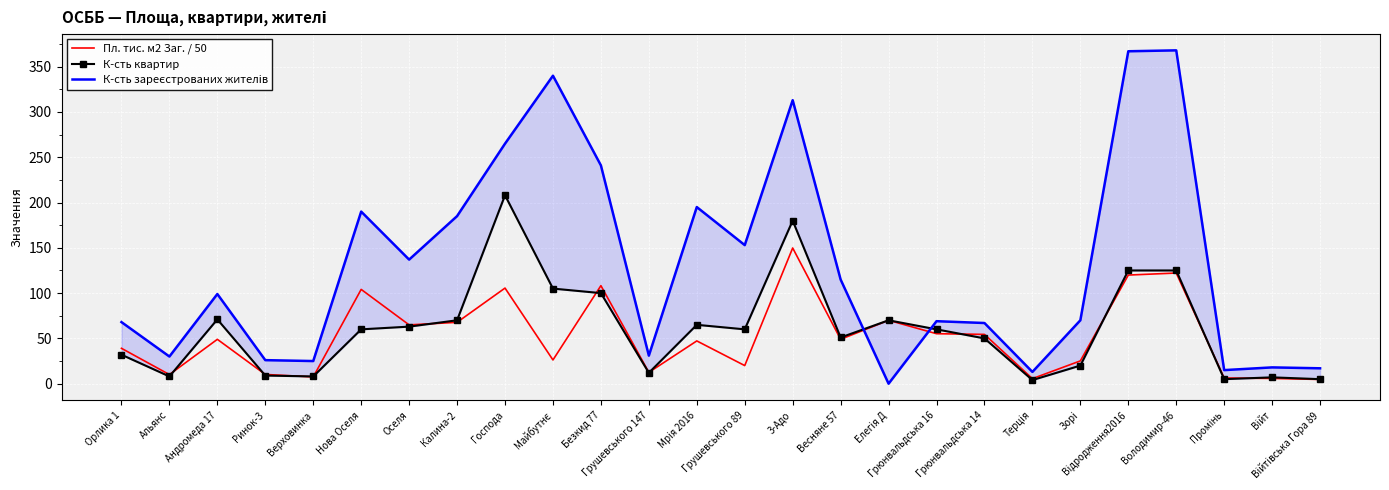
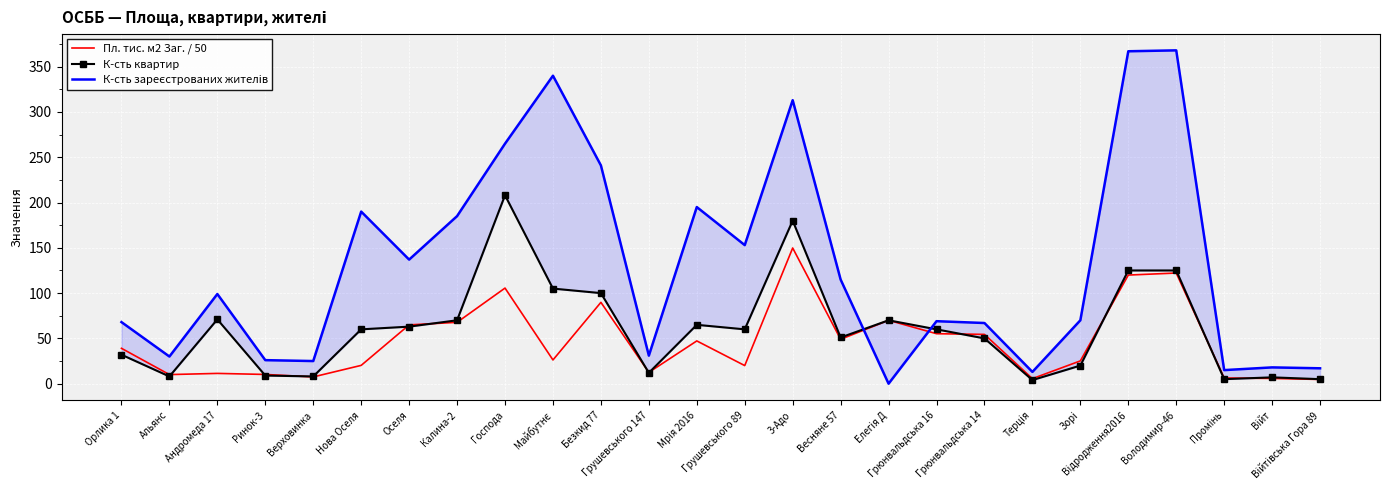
  {
    "Пл. тис. м2 Заг. / 50": {
      "Орлика 1": 40,
-     "Андромеда 17": 50,
-     "Нова Оселя": 100,
+     "Андромеда 17": 10,
+     "Нова Оселя": 20,
      "Господа": 110,
      "Майбутнє": 30,
-     "Безкид 77": 110,
+     "Безкид 77": 90,
      "Мрія 2016": 50,
      "Грушевського 89": 20,
      "3-Адо": 150,
      "Грюнвальдська 16": 60,
      "Грюнвальдська 14": 50,
      "Зорі": 30,
      "Відродження2016": 120
    },
    "К-сть квартир": {
      "Орлика 1": 30,
      "Андромеда 17": 70,
      "Нова Оселя": 60,
      "Господа": 210,
      "Майбутнє": 110,
      "Безкид 77": 100,
      "Мрія 2016": 70,
      "Грушевського 89": 60,
      "3-Адо": 180,
      "Грюнвальдська 16": 60,
      "Грюнвальдська 14": 50,
      "Зорі": 20,
      "Відродження2016": 130
    }
  }
